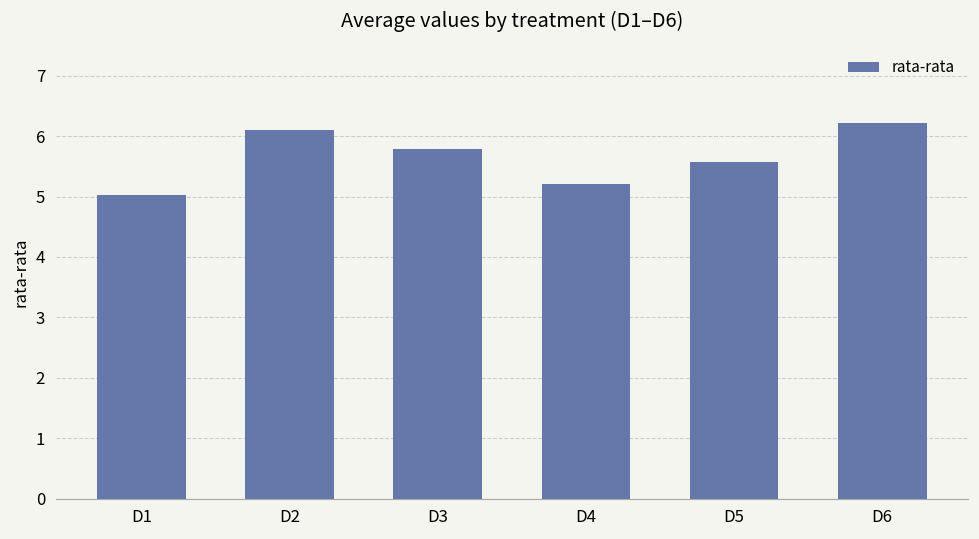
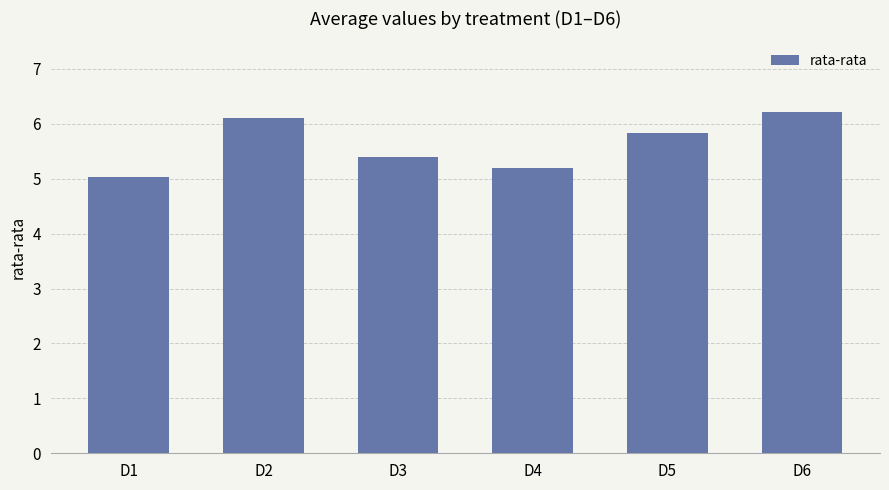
  {
    "D1": 5.0,
    "D2": 6.1,
-   "D3": 5.8,
+   "D3": 5.4,
    "D4": 5.2,
-   "D5": 5.6,
+   "D5": 5.8,
    "D6": 6.2
  }
